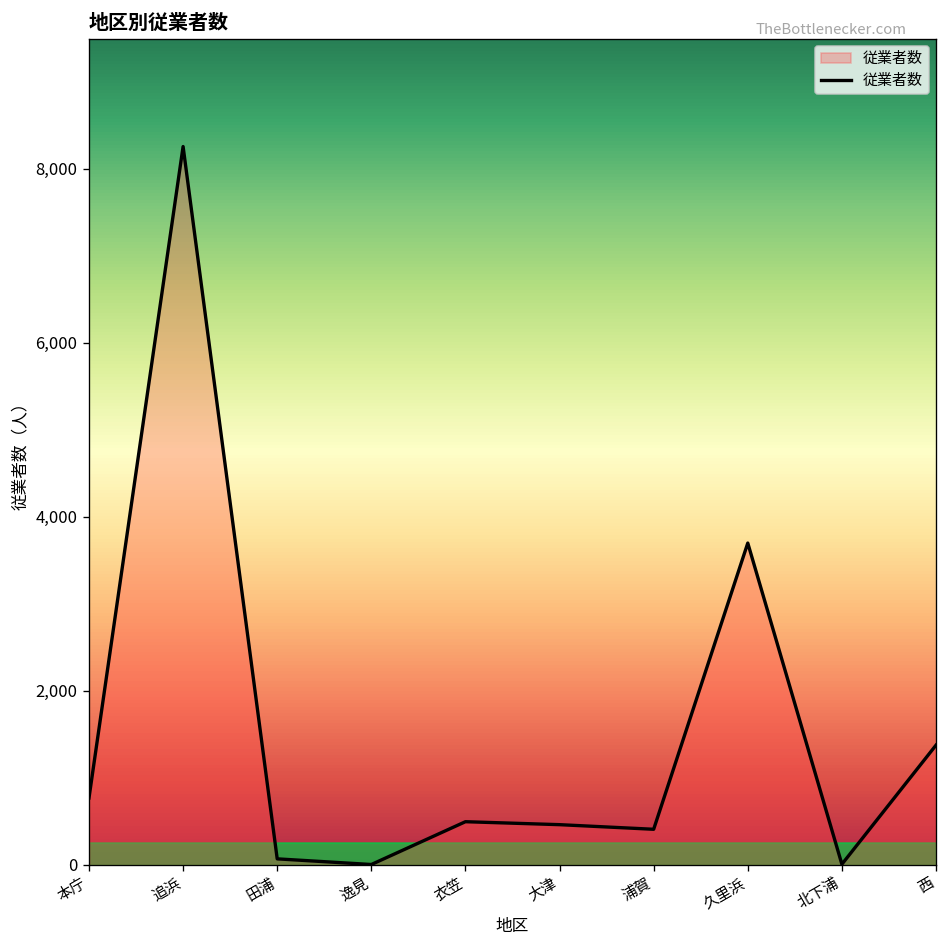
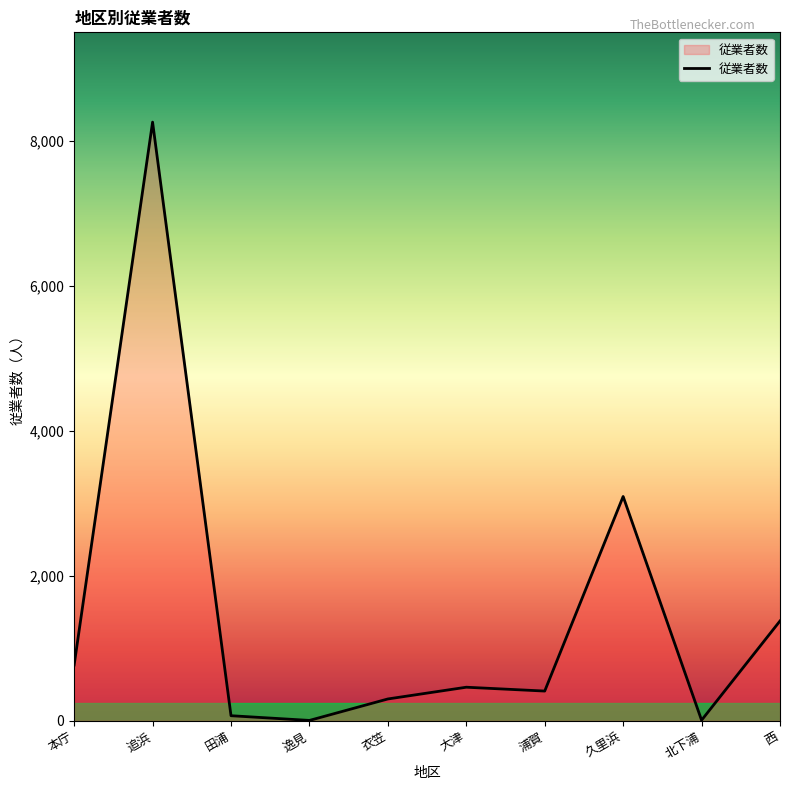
  {
    "本庁": "800",
    "追浜": "8,300",
-   "衣笠": "500",
+   "衣笠": "300",
    "大津": "500",
    "浦賀": "400",
-   "久里浜": "3,700",
+   "久里浜": "3,100",
    "西": "1,400"
  }
